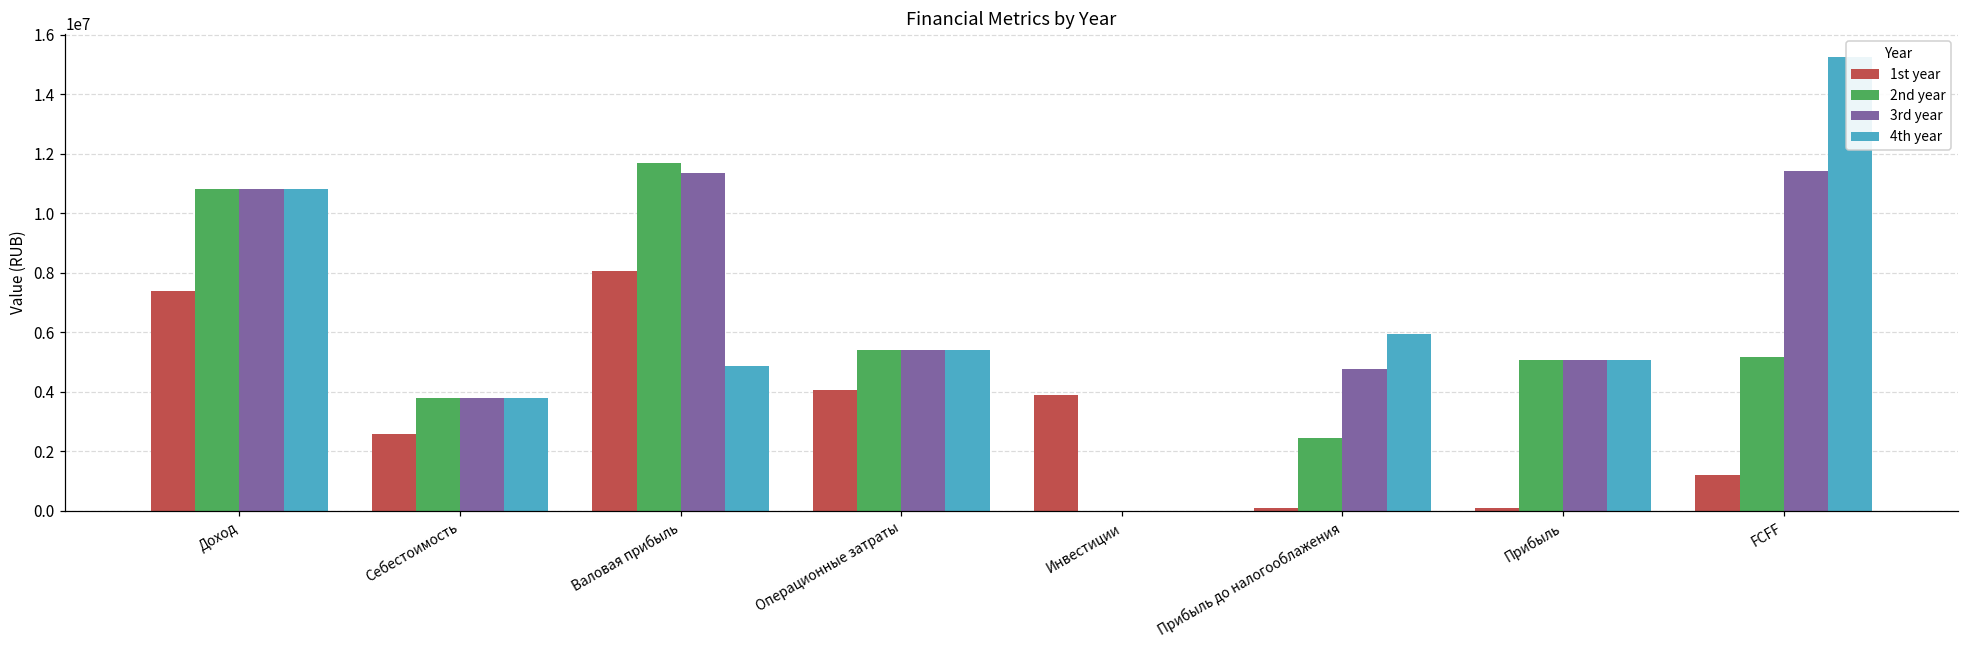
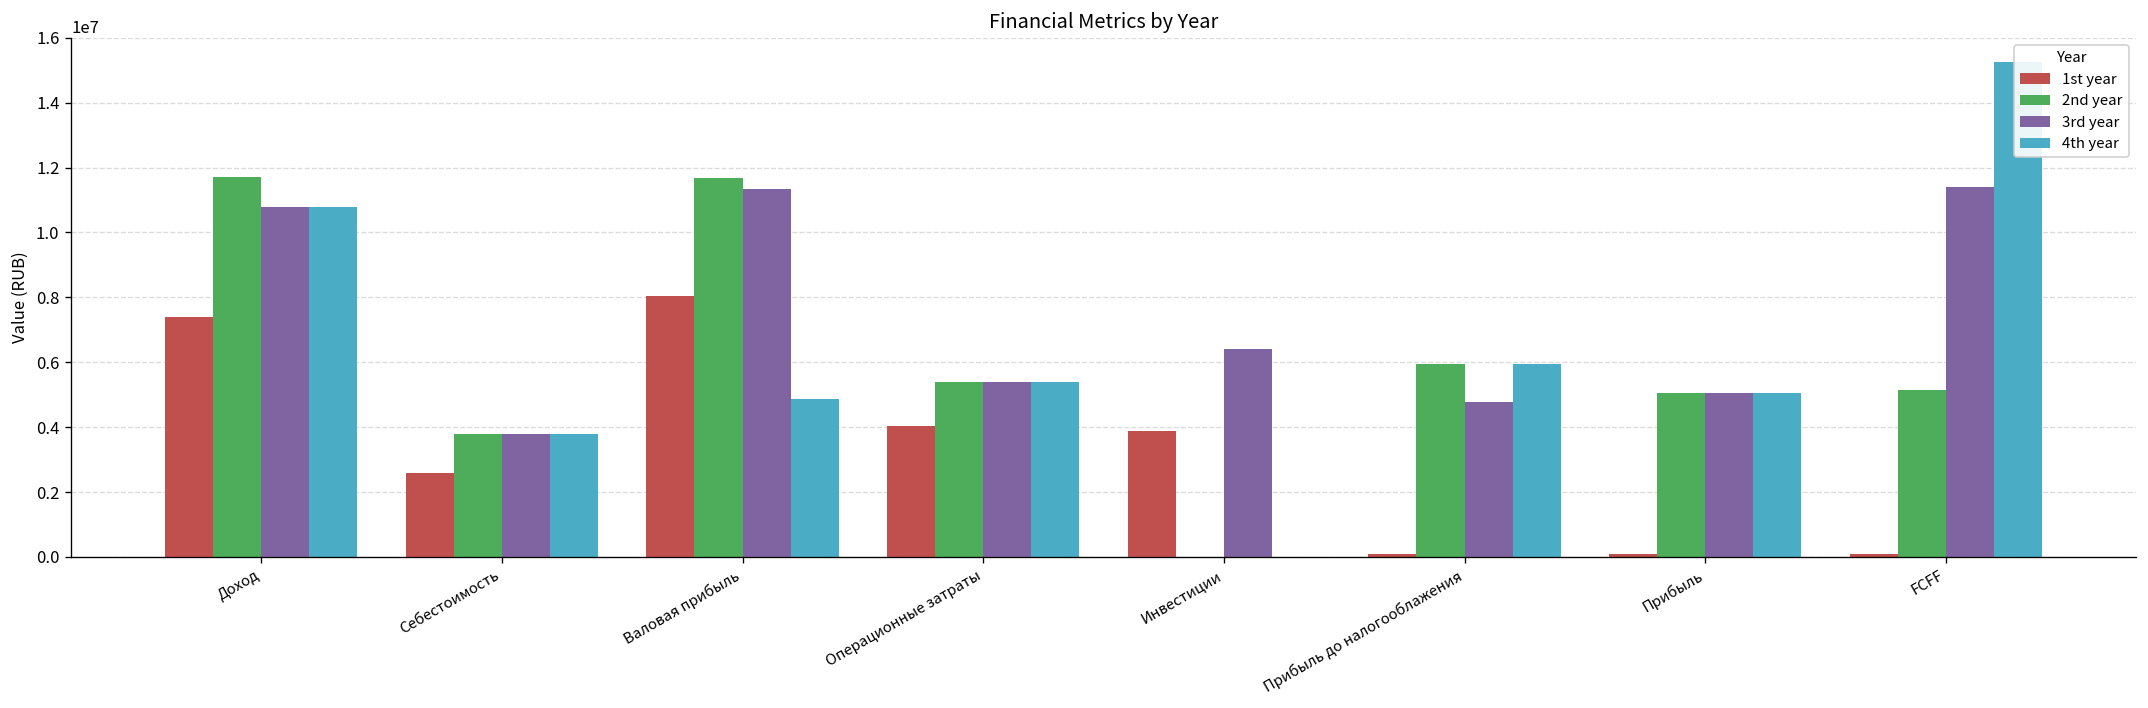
  {
    "1st year": {
      "Доход": 7400000,
      "Себестоимость": 2600000,
      "Валовая прибыль": 8000000,
      "Операционные затраты": 4100000,
      "Инвестиции": 3900000,
      "Прибыль до налогооблажения": 100000,
      "Прибыль": 100000,
-     "FCFF": 1200000
+     "FCFF": 100000
    },
    "2nd year": {
-     "Доход": 10800000,
+     "Доход": 11700000,
      "Себестоимость": 3800000,
      "Валовая прибыль": 11700000,
      "Операционные затраты": 5400000,
      "Инвестиции": 0,
-     "Прибыль до налогооблажения": 2400000,
+     "Прибыль до налогооблажения": 5900000,
      "Прибыль": 5000000,
      "FCFF": 5100000
    },
    "3rd year": {
      "Доход": 10800000,
      "Себестоимость": 3800000,
      "Валовая прибыль": 11300000,
      "Операционные затраты": 5400000,
-     "Инвестиции": 0,
+     "Инвестиции": 6400000,
      "Прибыль до налогооблажения": 4800000,
      "Прибыль": 5000000,
      "FCFF": 11400000
    },
    "4th year": {
      "Доход": 10800000,
      "Себестоимость": 3800000,
      "Валовая прибыль": 4900000,
      "Операционные затраты": 5400000,
      "Инвестиции": 0,
      "Прибыль до налогооблажения": 5900000,
      "Прибыль": 5000000
    }
  }
